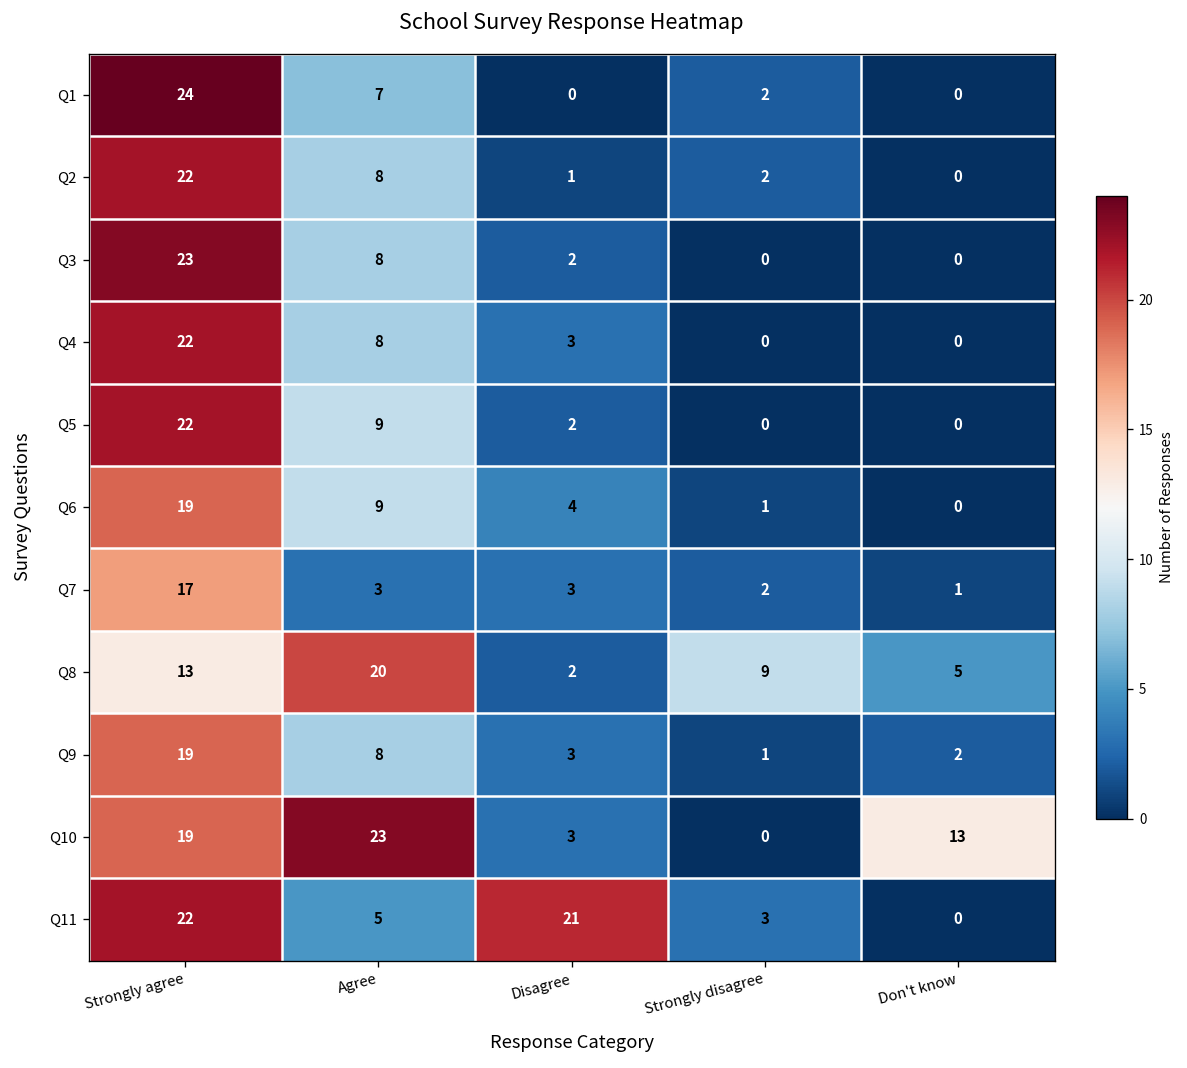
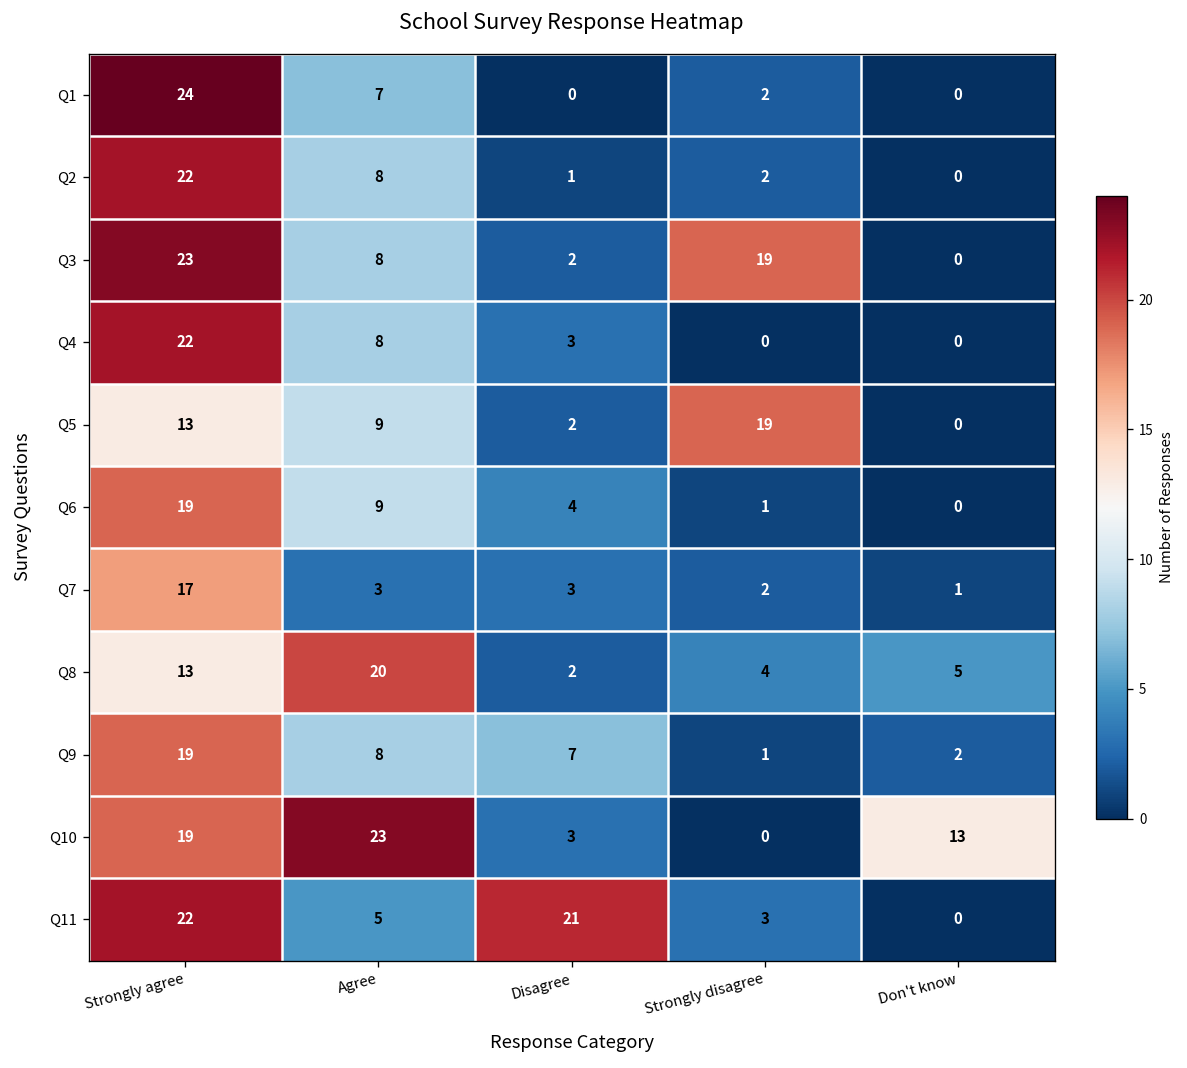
  {
    "Q1": {
      "Strongly agree": 24,
      "Agree": 7,
      "Disagree": 0,
      "Strongly disagree": 2,
      "Don't know": 0
    },
    "Q2": {
      "Strongly agree": 22,
      "Agree": 8,
      "Disagree": 1,
      "Strongly disagree": 2,
      "Don't know": 0
    },
    "Q3": {
      "Strongly agree": 23,
      "Agree": 8,
      "Disagree": 2,
-     "Strongly disagree": 0,
+     "Strongly disagree": 19,
      "Don't know": 0
    },
    "Q4": {
      "Strongly agree": 22,
      "Agree": 8,
      "Disagree": 3,
      "Strongly disagree": 0,
      "Don't know": 0
    },
    "Q5": {
-     "Strongly agree": 22,
+     "Strongly agree": 13,
      "Agree": 9,
      "Disagree": 2,
-     "Strongly disagree": 0,
+     "Strongly disagree": 19,
      "Don't know": 0
    },
    "Q6": {
      "Strongly agree": 19,
      "Agree": 9,
      "Disagree": 4,
      "Strongly disagree": 1,
      "Don't know": 0
    },
    "Q7": {
      "Strongly agree": 17,
      "Agree": 3,
      "Disagree": 3,
      "Strongly disagree": 2,
      "Don't know": 1
    },
    "Q8": {
      "Strongly agree": 13,
      "Agree": 20,
      "Disagree": 2,
-     "Strongly disagree": 9,
+     "Strongly disagree": 4,
      "Don't know": 5
    },
    "Q9": {
      "Strongly agree": 19,
      "Agree": 8,
-     "Disagree": 3,
+     "Disagree": 7,
      "Strongly disagree": 1,
      "Don't know": 2
    },
    "Q10": {
      "Strongly agree": 19,
      "Agree": 23,
      "Disagree": 3,
      "Strongly disagree": 0,
      "Don't know": 13
    },
    "Q11": {
      "Strongly agree": 22,
      "Agree": 5,
      "Disagree": 21,
      "Strongly disagree": 3,
      "Don't know": 0
    }
  }
